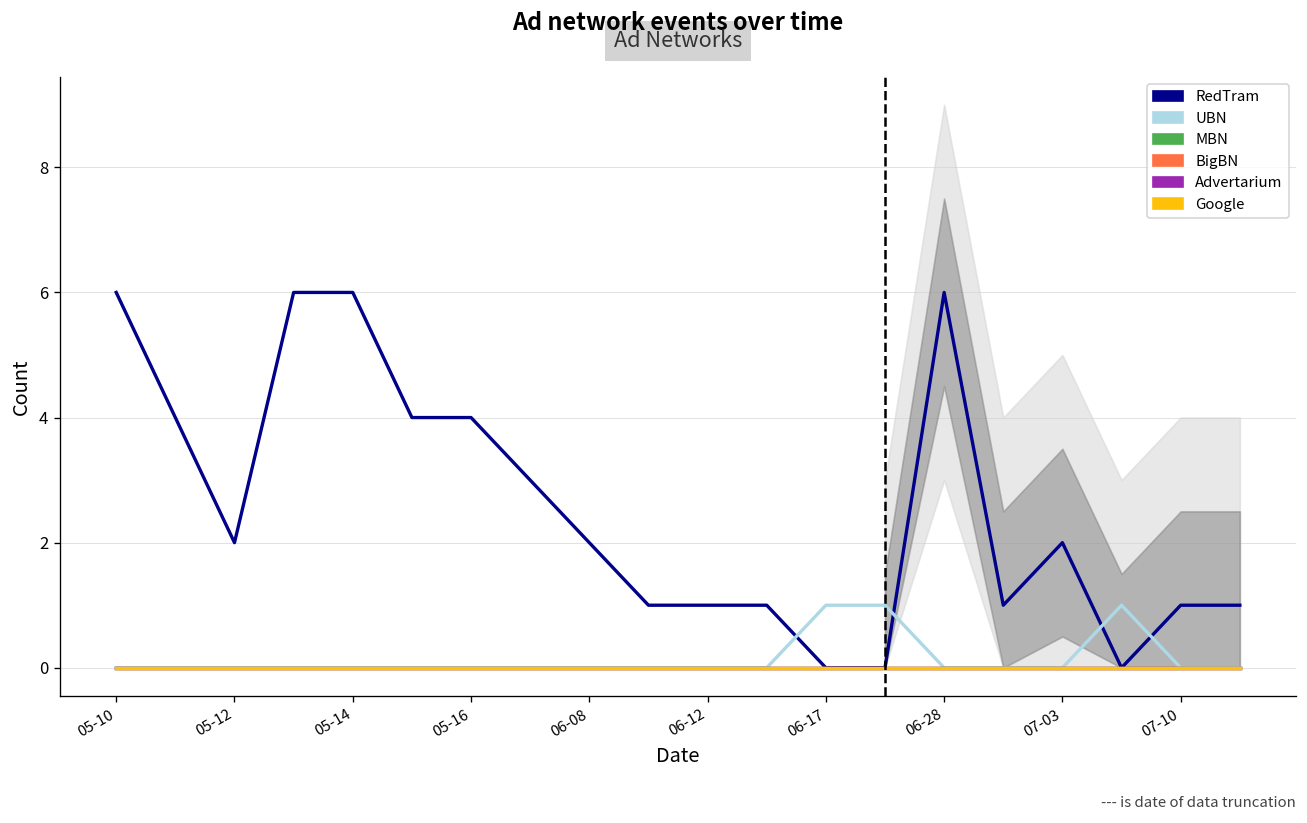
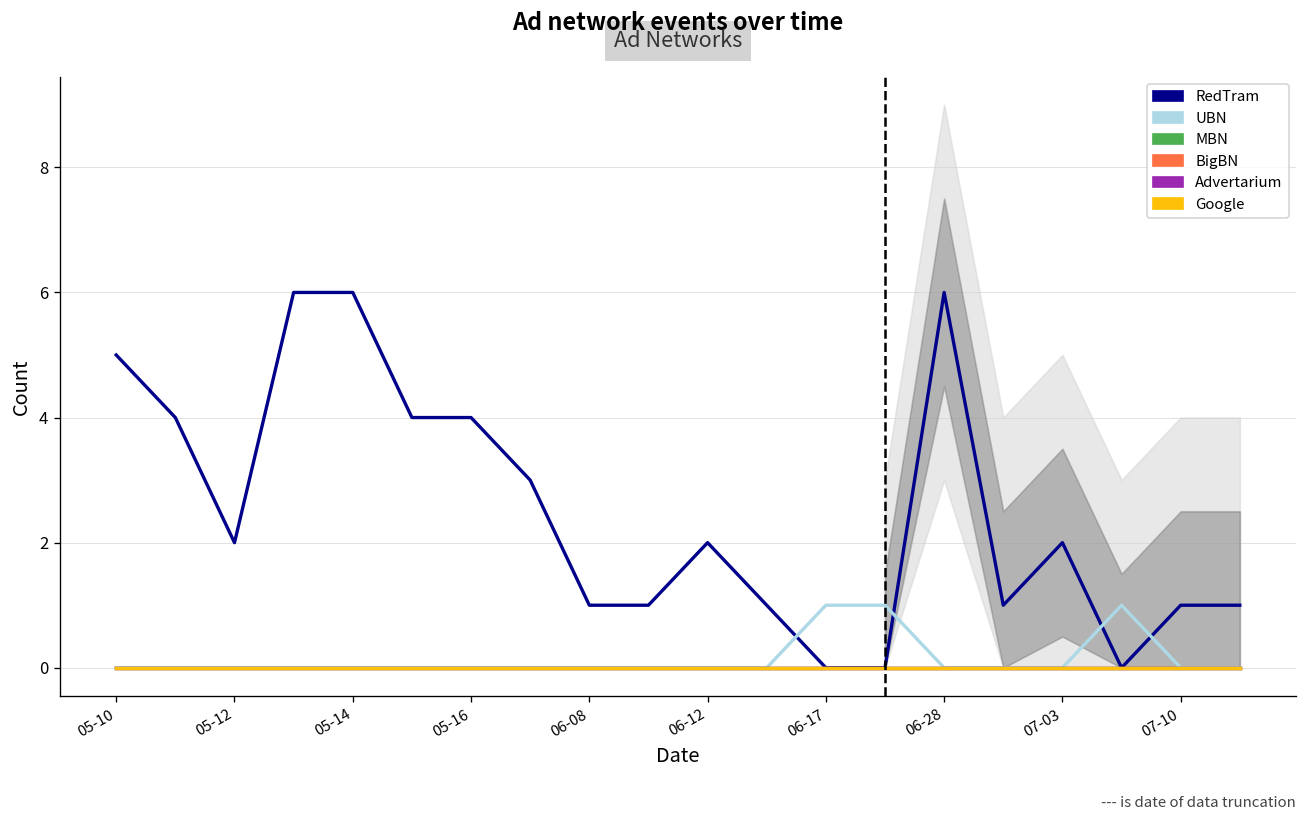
  {
    "RedTram": {
-     "05-10": 6,
+     "05-10": 5,
      "05-12": 2,
      "05-14": 6,
      "05-16": 4,
-     "06-08": 2,
-     "06-12": 1,
+     "06-08": 1,
+     "06-12": 2,
      "06-28": 6,
      "07-03": 2,
      "07-10": 1
    }
  }
